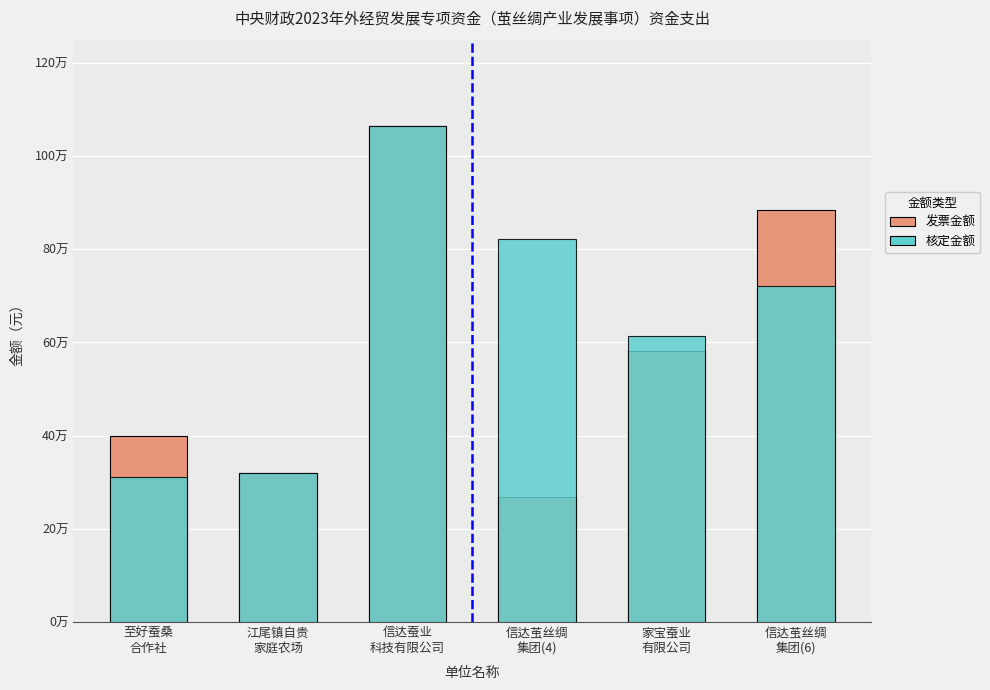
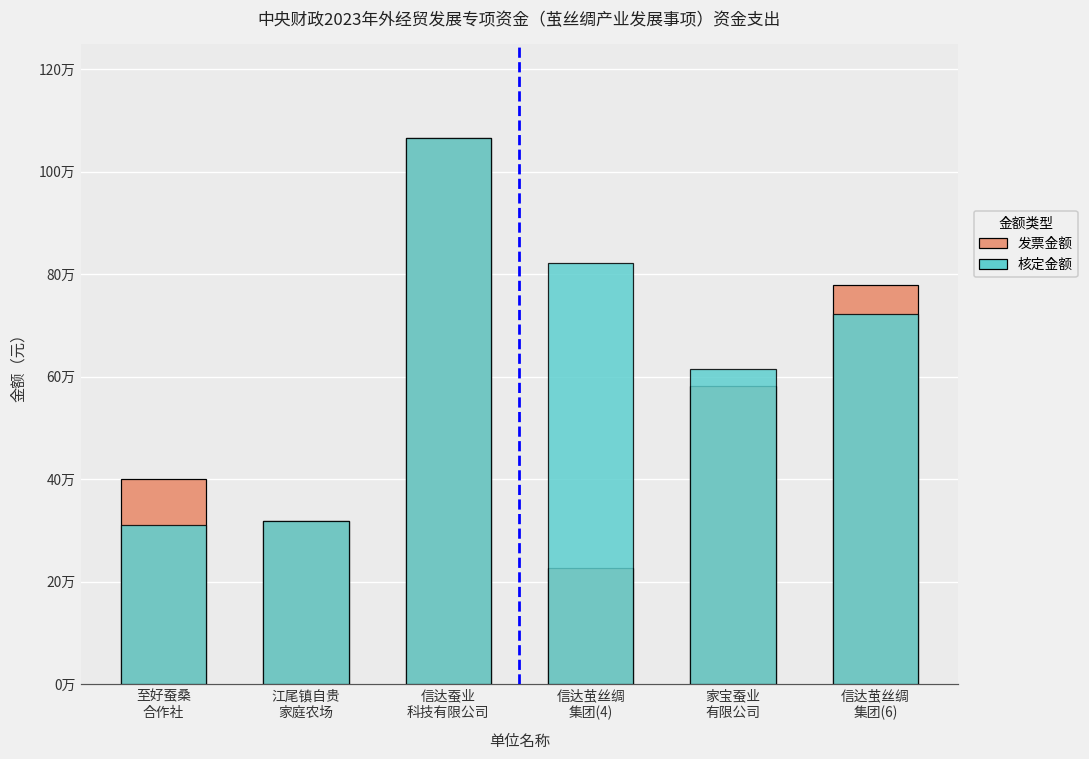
  {
    "发票金额": {
      "至好蚕桑 合作社": "40万",
      "江尾镇自贵 家庭农场": "32万",
      "信达蚕业 科技有限公司": "107万",
-     "信达茧丝绸 集团(4)": "27万",
-     "信达茧丝绸 集团(6)": "88万"
+     "信达茧丝绸 集团(4)": "23万",
+     "信达茧丝绸 集团(6)": "78万"
    },
    "核定金额": {
      "江尾镇自贵 家庭农场": "32万",
      "信达蚕业 科技有限公司": "107万",
      "信达茧丝绸 集团(4)": "82万",
      "家宝蚕业 有限公司": "61万"
    }
  }
